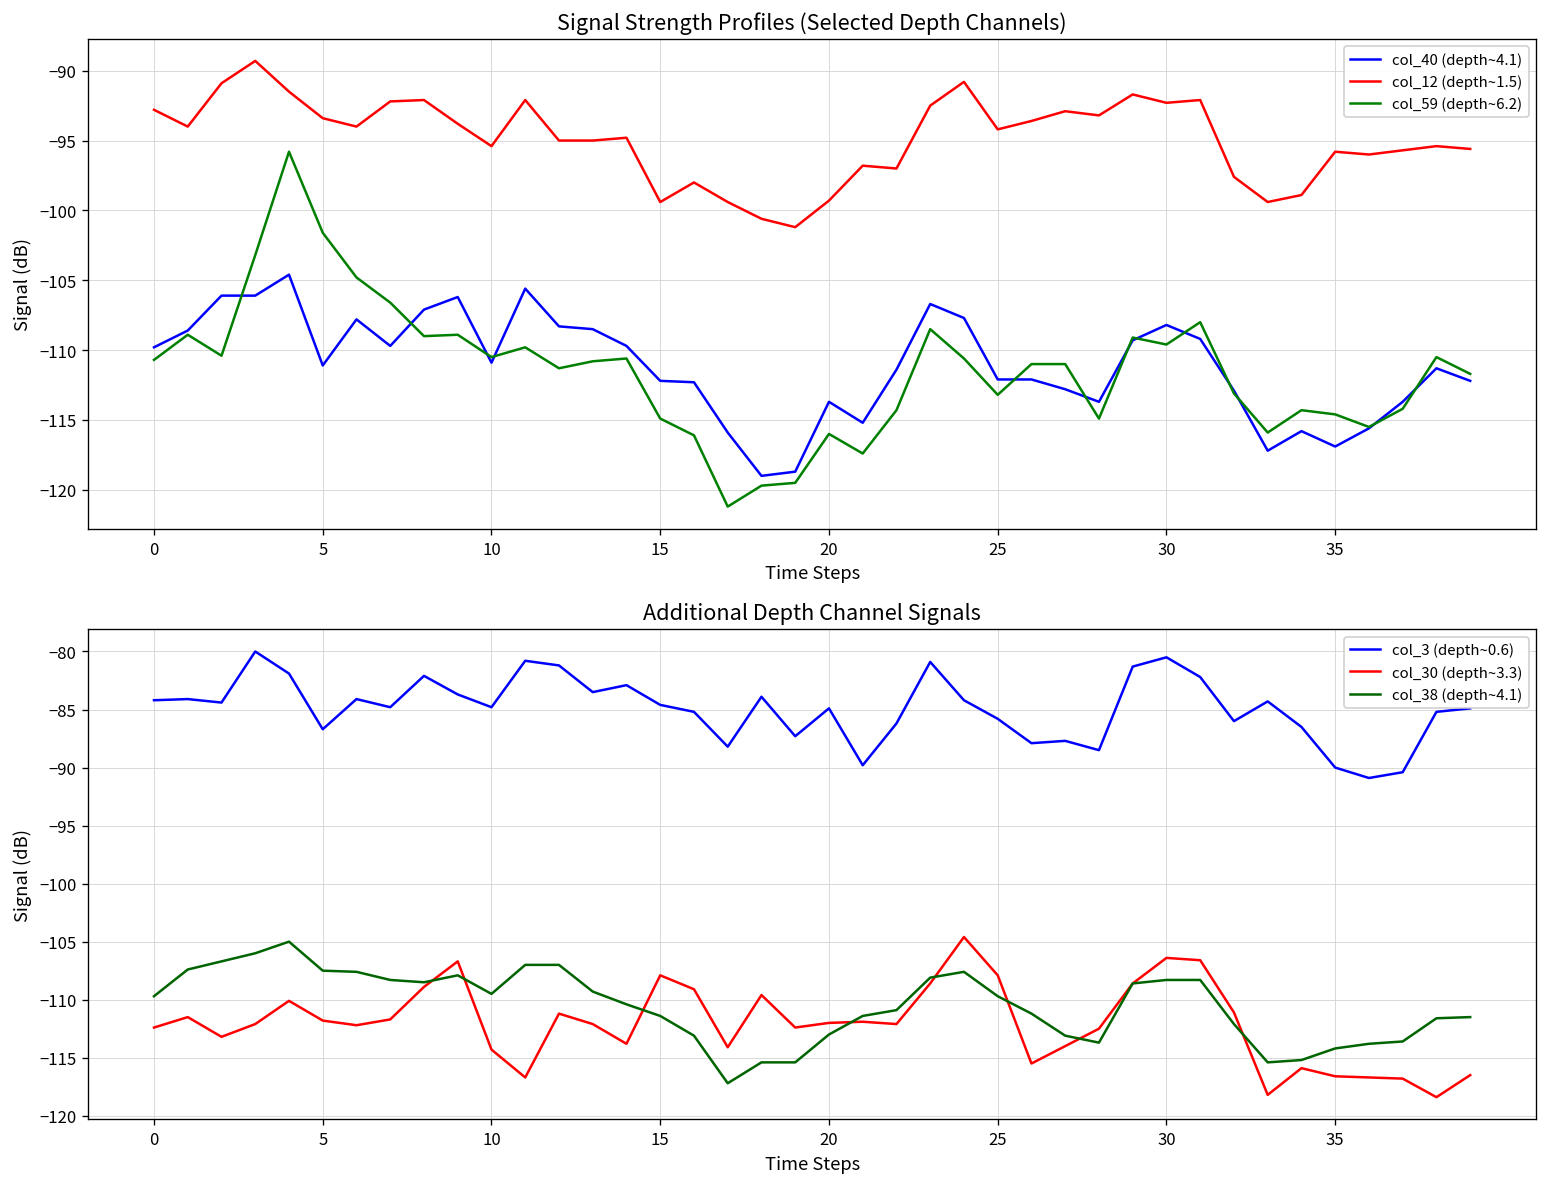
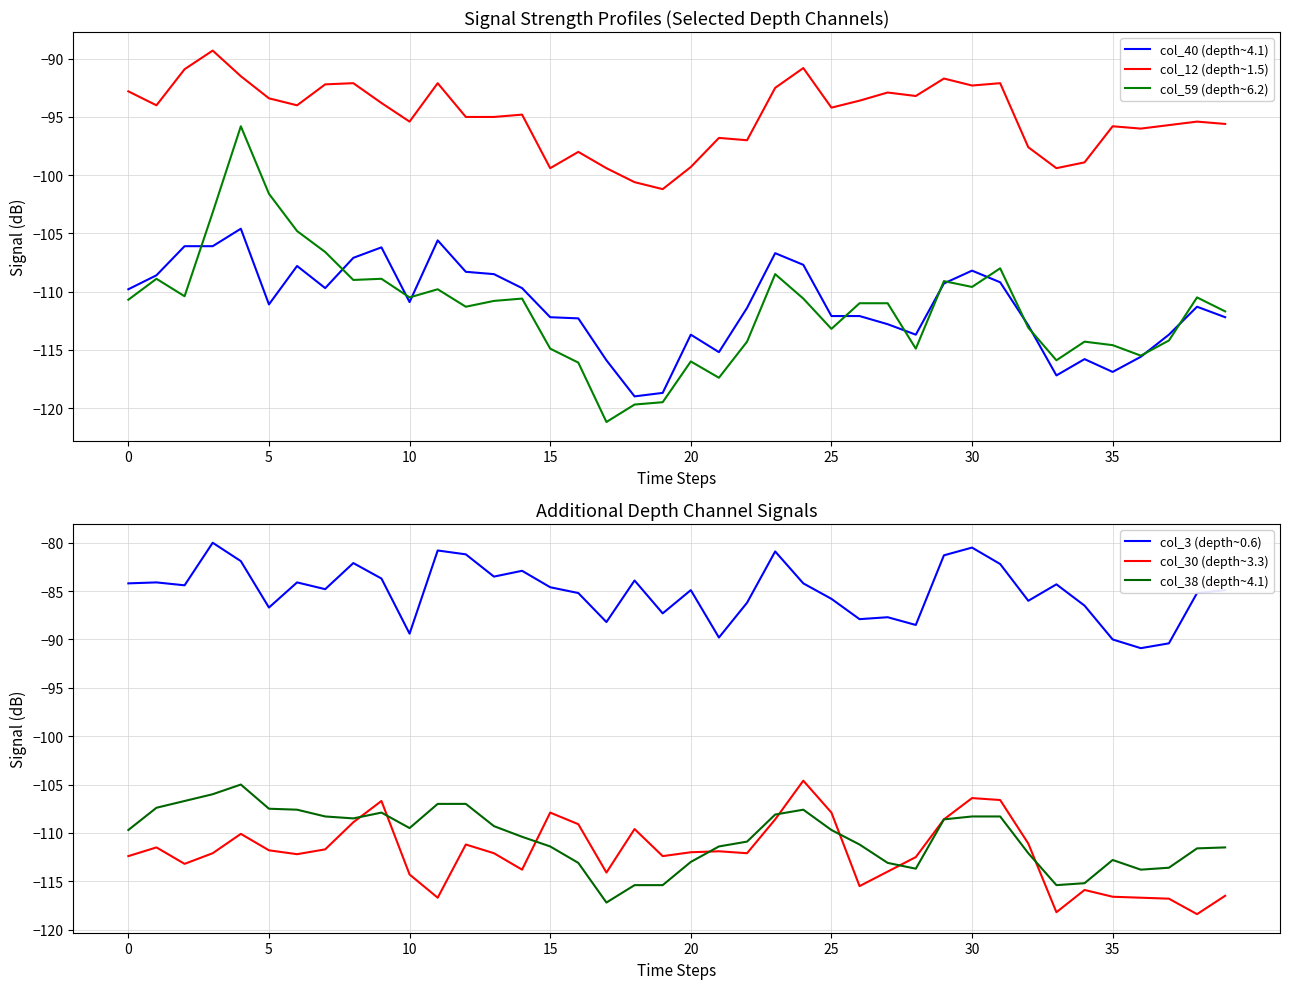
  {
    "Signal Strength Profiles (Selected Depth Channels)": {
      "col_40 (depth~4.1)": {
        "0": -109.8,
        "5": -111.1,
        "10": -110.9,
        "15": -112.2,
        "20": -113.7,
        "25": -112.1,
        "30": -108.2,
        "35": -116.9
      },
      "col_12 (depth~1.5)": {
        "0": -92.8,
        "5": -93.4,
        "10": -95.4,
        "15": -99.4,
        "20": -99.3,
        "25": -94.2,
        "30": -92.3,
        "35": -95.8
      },
      "col_59 (depth~6.2)": {
        "0": -110.7,
        "5": -101.6,
        "10": -110.5,
        "15": -114.9,
        "20": -116.0,
        "25": -113.2,
        "30": -109.6,
        "35": -114.6
      }
    },
    "Additional Depth Channel Signals": {
      "col_3 (depth~0.6)": {
        "0": -84,
        "5": -87,
-       "10": -85,
+       "10": -89,
        "15": -85,
        "20": -85,
        "25": -86,
        "30": -81,
        "35": -90
      },
      "col_30 (depth~3.3)": {
        "0": -112,
        "5": -112,
        "10": -114,
        "15": -108,
        "20": -112,
        "25": -108,
        "30": -106,
        "35": -117
      },
      "col_38 (depth~4.1)": {
        "0": -110,
        "5": -108,
        "10": -110,
        "15": -111,
        "20": -113,
        "25": -110,
        "30": -108,
-       "35": -114
+       "35": -113
      }
    }
  }
